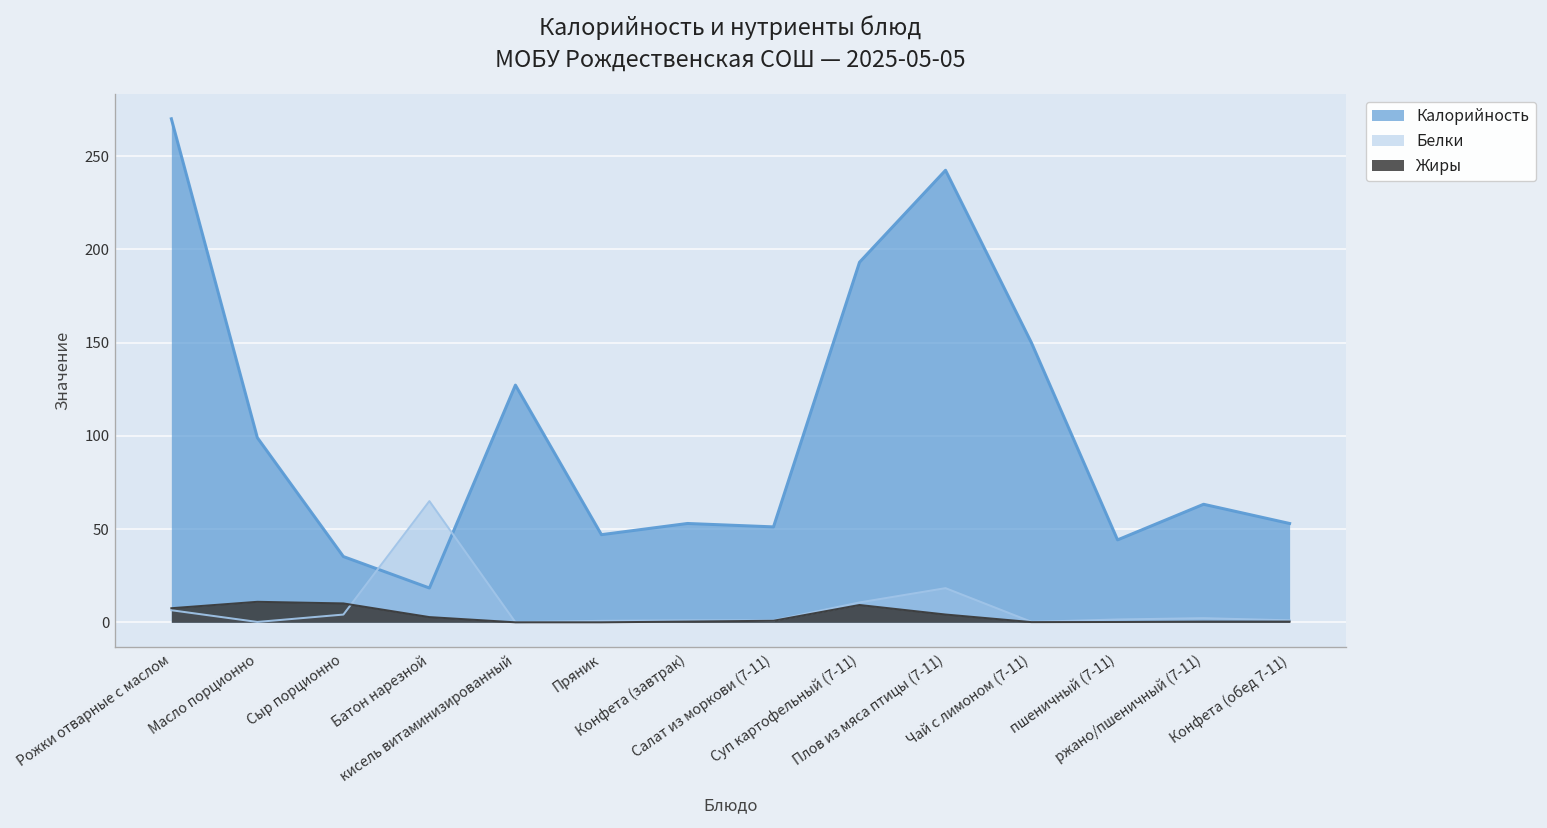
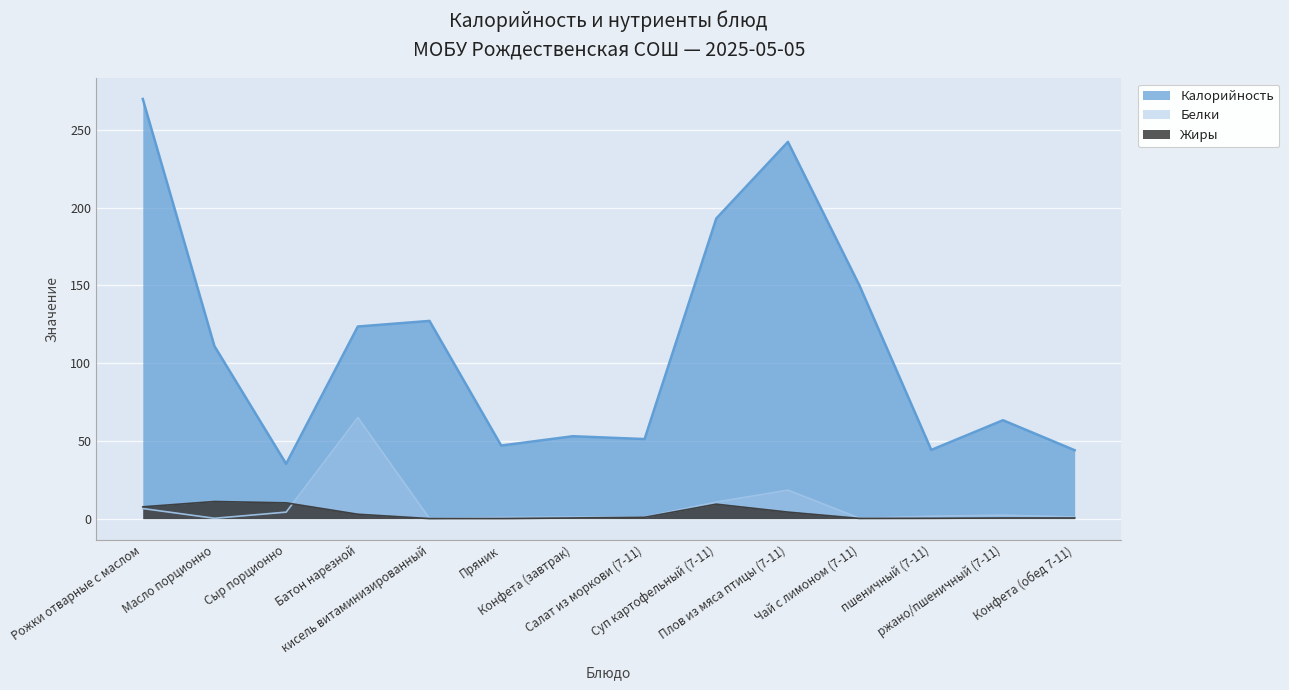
  {
    "Калорийность": {
      "Рожки отварные с маслом": 270,
-     "Масло порционно": 99,
+     "Масло порционно": 111,
      "Сыр порционно": 35,
-     "Батон нарезной": 18,
+     "Батон нарезной": 124,
      "кисель витаминизированный": 127,
      "Пряник": 47,
      "Конфета (завтрак)": 53,
      "Салат из моркови (7-11)": 51,
      "Суп картофельный (7-11)": 193,
      "Плов из мяса птицы (7-11)": 242,
      "Чай с лимоном (7-11)": 150,
      "пшеничный (7-11)": 44,
      "ржано/пшеничный (7-11)": 63,
-     "Конфета (обед 7-11)": 53
+     "Конфета (обед 7-11)": 44
    },
    "Белки": {
      "Масло порционно": 0,
      "Сыр порционно": 4,
      "Батон нарезной": 65,
      "Плов из мяса птицы (7-11)": 18,
      "ржано/пшеничный (7-11)": 2
    },
    "Жиры": {
      "Масло порционно": 11,
      "Сыр порционно": 10,
      "Батон нарезной": 3,
      "Плов из мяса птицы (7-11)": 4,
      "ржано/пшеничный (7-11)": 0
    }
  }
